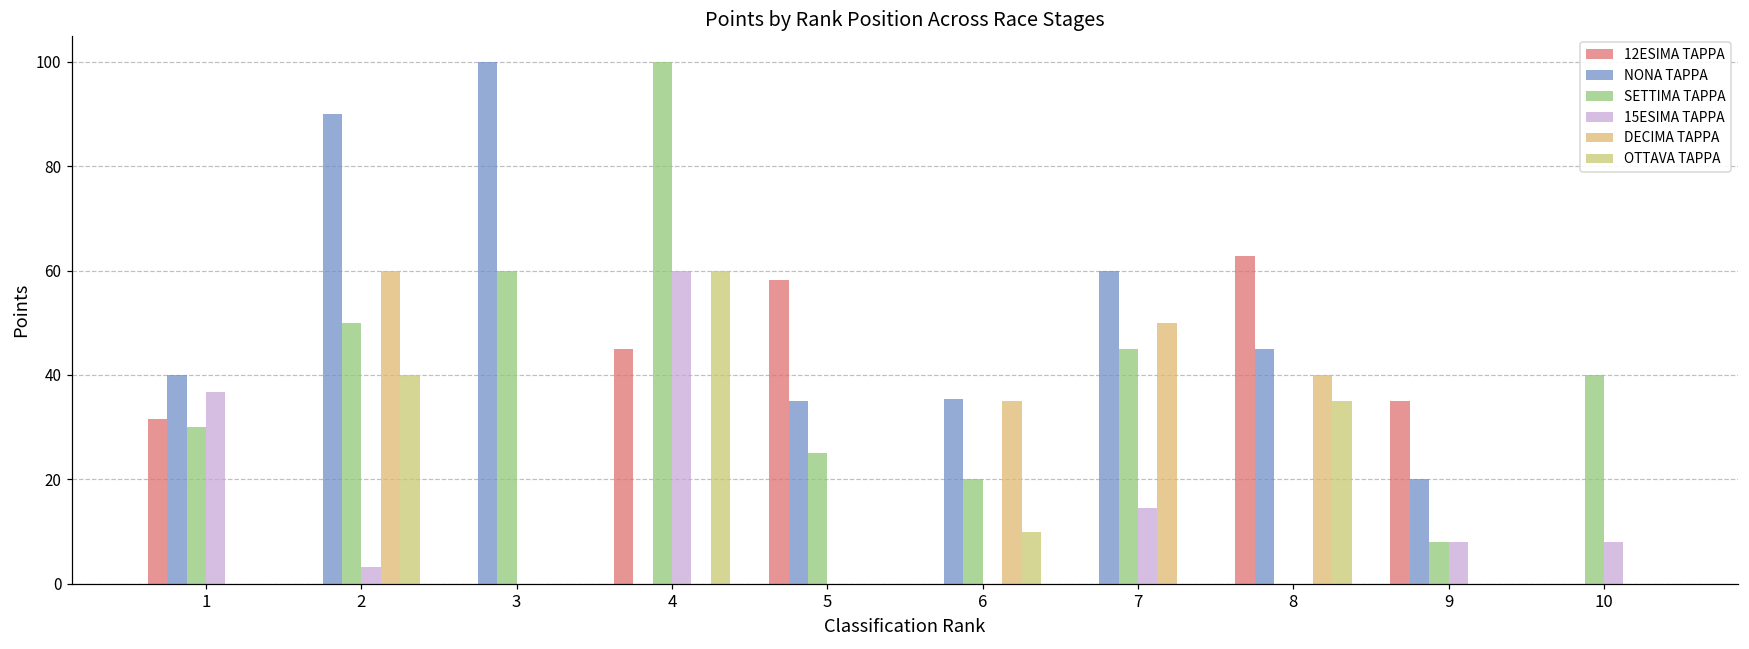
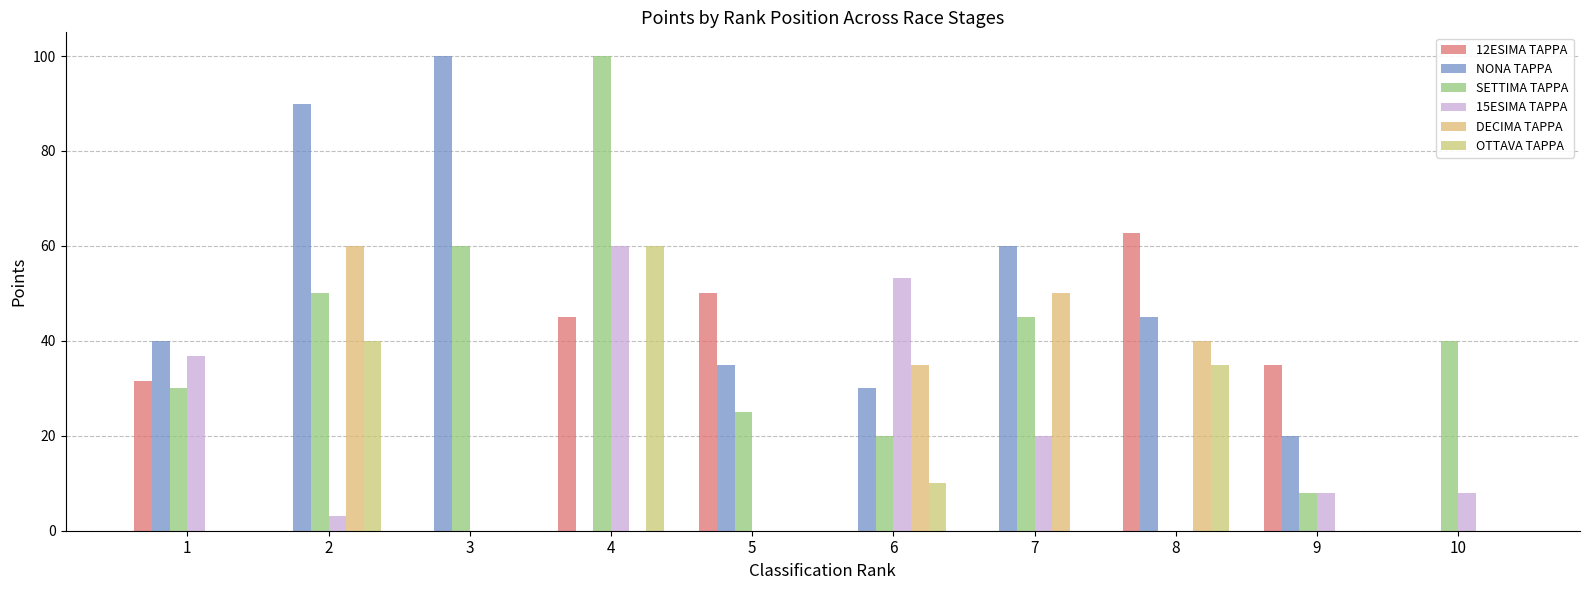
  {
    "12ESIMA TAPPA": {
      "1": 32,
      "2": 0,
      "3": 0,
      "4": 45,
-     "5": 58,
+     "5": 50,
      "6": 0,
      "7": 0,
      "8": 63,
      "9": 35,
      "10": 0
    },
    "NONA TAPPA": {
      "1": 40,
      "2": 90,
      "3": 100,
      "4": 0,
      "5": 35,
-     "6": 35,
+     "6": 30,
      "7": 60,
      "8": 45,
      "9": 20,
      "10": 0
    },
    "15ESIMA TAPPA": {
      "1": 37,
      "2": 3,
      "3": 0,
      "4": 60,
      "5": 0,
-     "6": 0,
-     "7": 15,
+     "6": 53,
+     "7": 20,
      "8": 0,
      "9": 8,
      "10": 8
    }
  }
